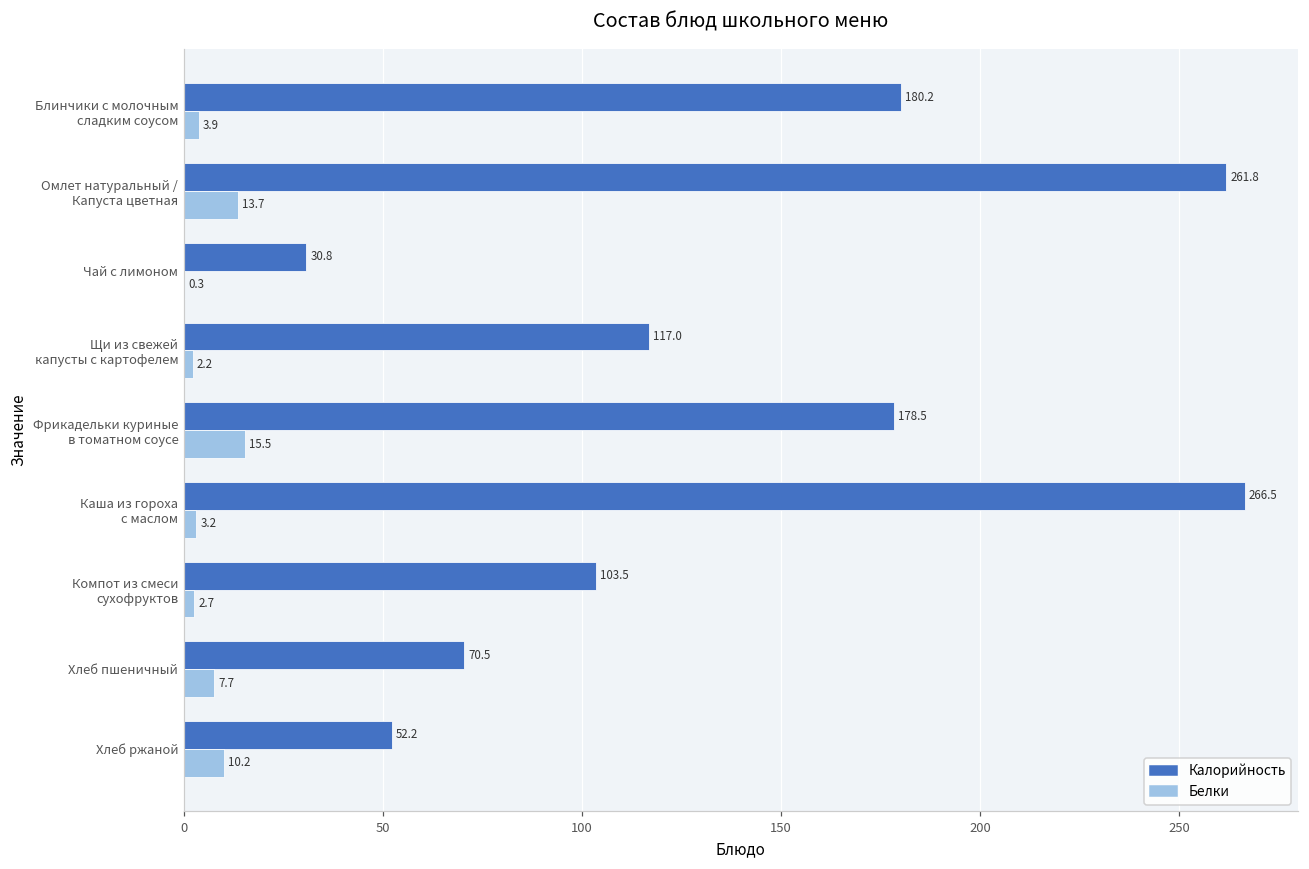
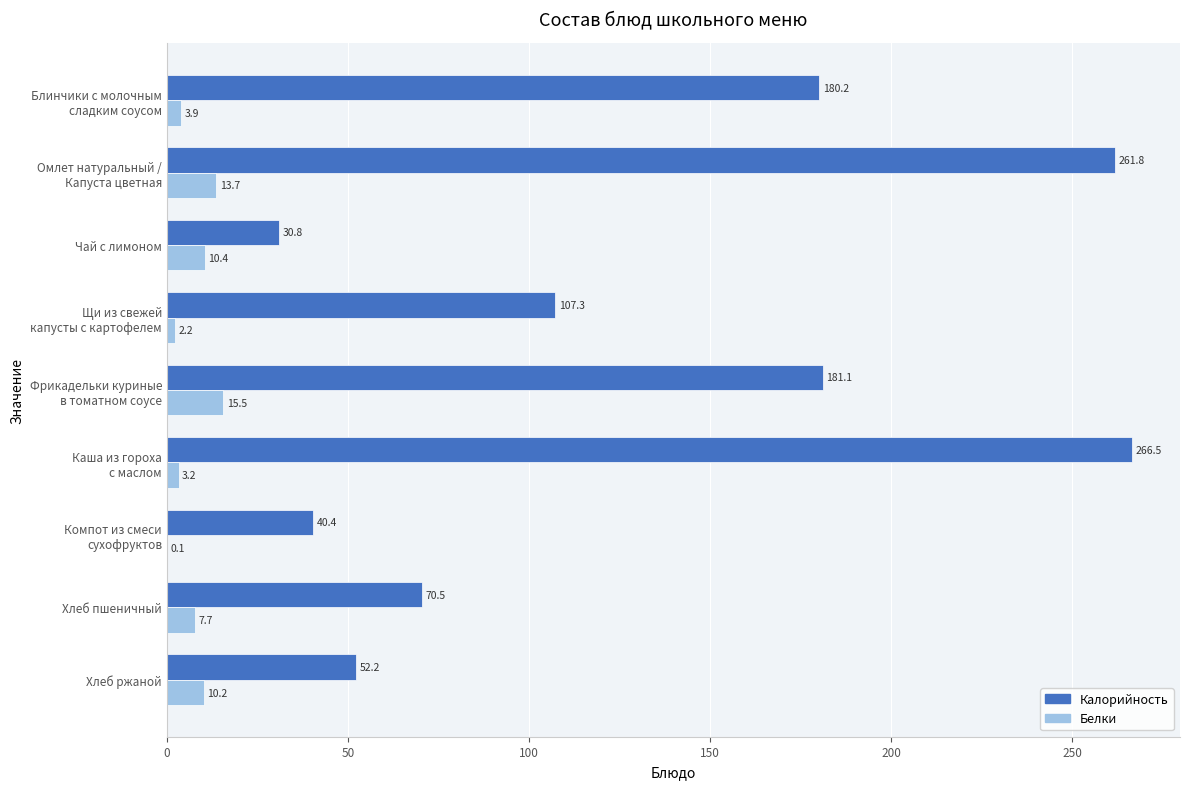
  {
    "Калорийность": {
      "Блинчики с молочным сладким соусом": 180.2,
      "Омлет натуральный / Капуста цветная": 261.8,
      "Чай с лимоном": 30.8,
-     "Щи из свежей капусты с картофелем": 117.0,
-     "Фрикадельки куриные в томатном соусе": 178.5,
+     "Щи из свежей капусты с картофелем": 107.3,
+     "Фрикадельки куриные в томатном соусе": 181.1,
      "Каша из гороха с маслом": 266.5,
-     "Компот из смеси сухофруктов": 103.5,
+     "Компот из смеси сухофруктов": 40.4,
      "Хлеб пшеничный": 70.5,
      "Хлеб ржаной": 52.2
    },
    "Белки": {
      "Блинчики с молочным сладким соусом": 3.9,
      "Омлет натуральный / Капуста цветная": 13.7,
-     "Чай с лимоном": 0.3,
+     "Чай с лимоном": 10.4,
      "Щи из свежей капусты с картофелем": 2.2,
      "Фрикадельки куриные в томатном соусе": 15.5,
      "Каша из гороха с маслом": 3.2,
-     "Компот из смеси сухофруктов": 2.7,
+     "Компот из смеси сухофруктов": 0.1,
      "Хлеб пшеничный": 7.7,
      "Хлеб ржаной": 10.2
    }
  }
